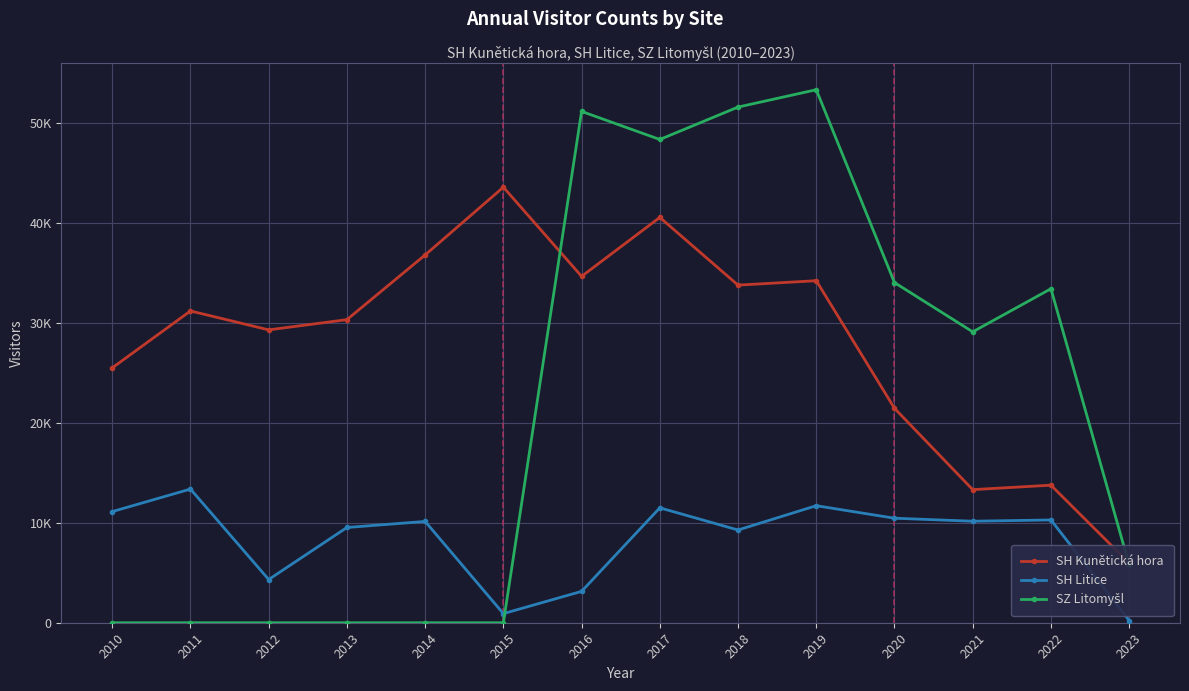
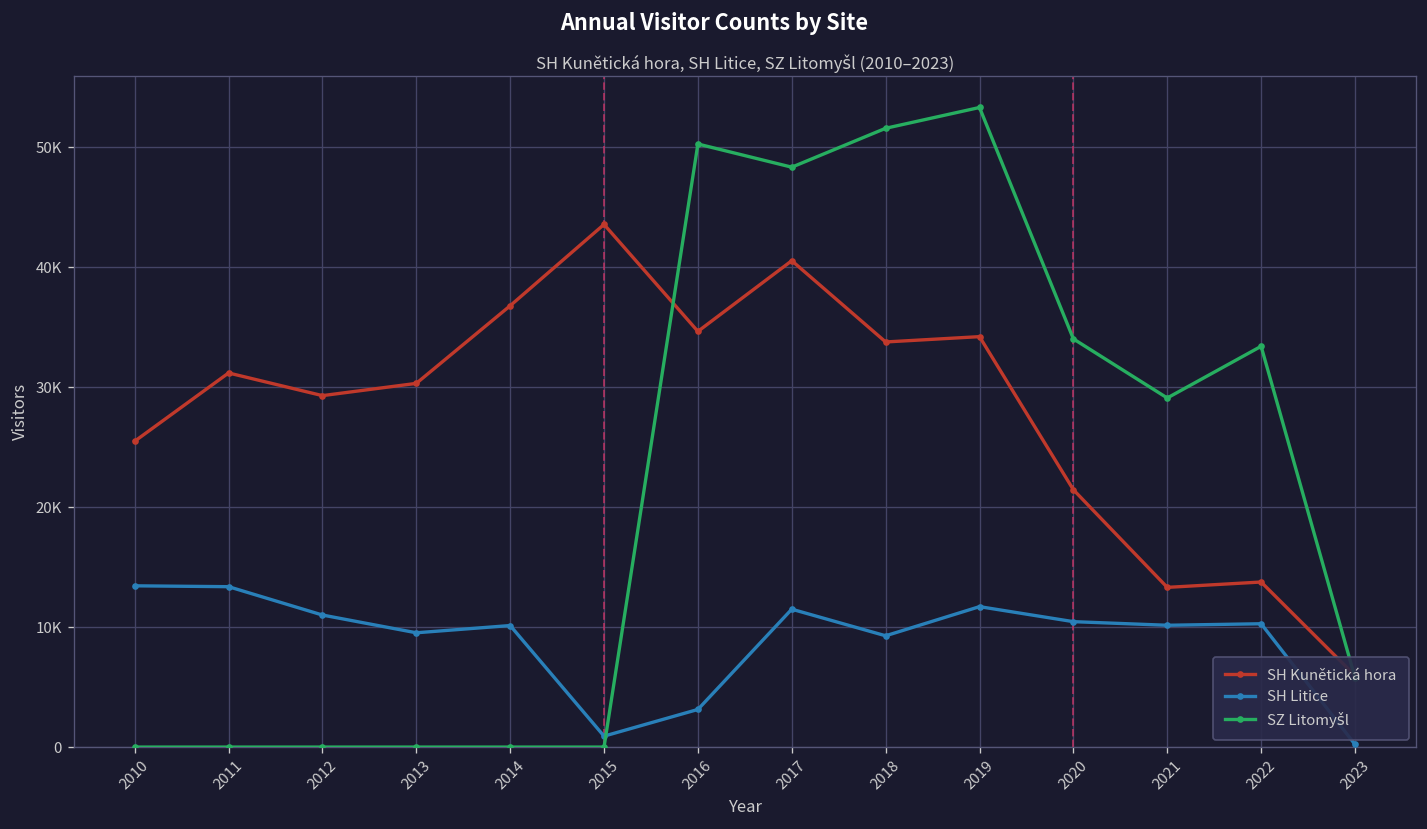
  {
    "SH Kunětická hora": {
      "2010": 25500,
      "2011": 31200,
      "2012": 29300,
      "2013": 30300,
      "2014": 36800,
      "2015": 43500,
      "2016": 34600,
      "2017": 40500,
      "2018": 33800,
      "2019": 34200,
      "2020": 21400,
      "2021": 13300,
      "2022": 13800
    },
    "SH Litice": {
-     "2010": 11100,
+     "2010": 13400,
      "2011": 13400,
-     "2012": 4300,
+     "2012": 11000,
      "2013": 9500,
      "2014": 10100,
      "2015": 900,
      "2016": 3100,
      "2017": 11500,
      "2018": 9300,
      "2019": 11700,
      "2020": 10500,
      "2021": 10100,
      "2022": 10300,
      "2023": 200
    },
    "SZ Litomyšl": {
      "2010": 0,
      "2011": 0,
      "2012": 0,
      "2013": 0,
      "2014": 0,
      "2015": 0,
-     "2016": 51100,
+     "2016": 50200,
      "2017": 48300,
      "2018": 51600,
      "2019": 53300,
      "2020": 34000,
      "2021": 29100,
      "2022": 33400
    }
  }
